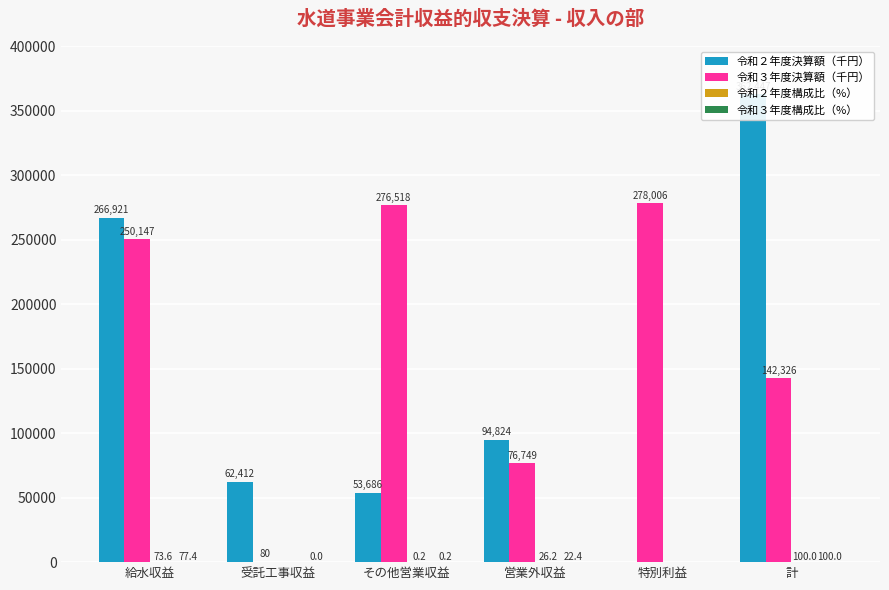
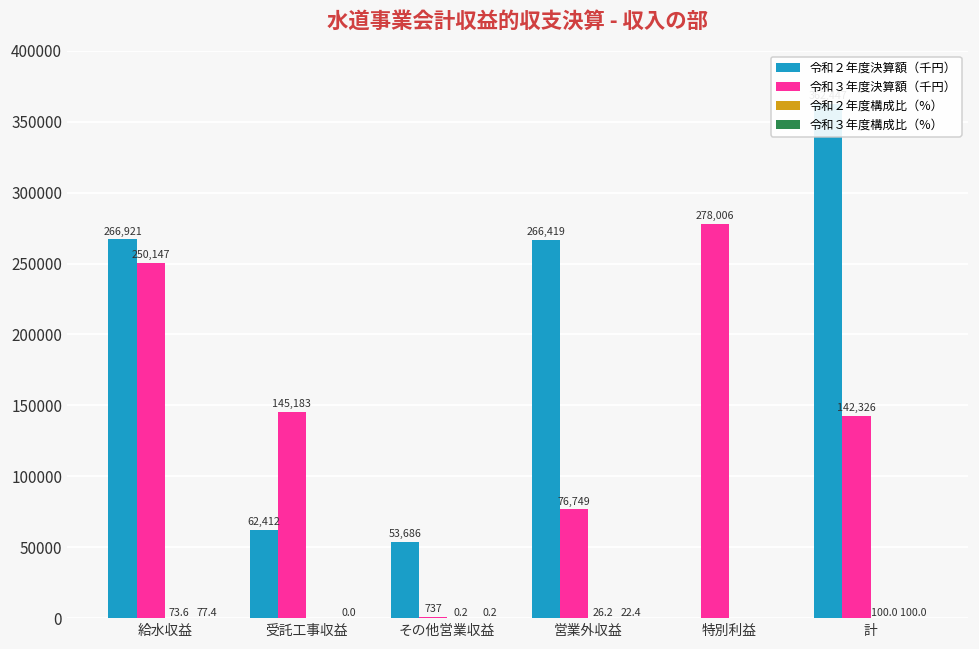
  {
    "令和２年度決算額（千円）": {
      "給水収益": "266,921",
      "受託工事収益": "62,412",
      "その他営業収益": "53,686",
-     "営業外収益": "94,824"
+     "営業外収益": "266,419"
    },
    "令和３年度決算額（千円）": {
      "給水収益": "250,147",
-     "受託工事収益": "80",
-     "その他営業収益": "276,518",
+     "受託工事収益": "145,183",
+     "その他営業収益": "737",
      "営業外収益": "76,749",
      "特別利益": "278,006",
      "計": "142,326"
    },
    "令和２年度構成比（%）": {
      "給水収益": "73.6",
      "その他営業収益": "0.2",
      "営業外収益": "26.2",
      "計": "100.0"
    },
    "令和３年度構成比（%）": {
      "給水収益": "77.4",
      "受託工事収益": "0.0",
      "その他営業収益": "0.2",
      "営業外収益": "22.4",
      "計": "100.0"
    }
  }
